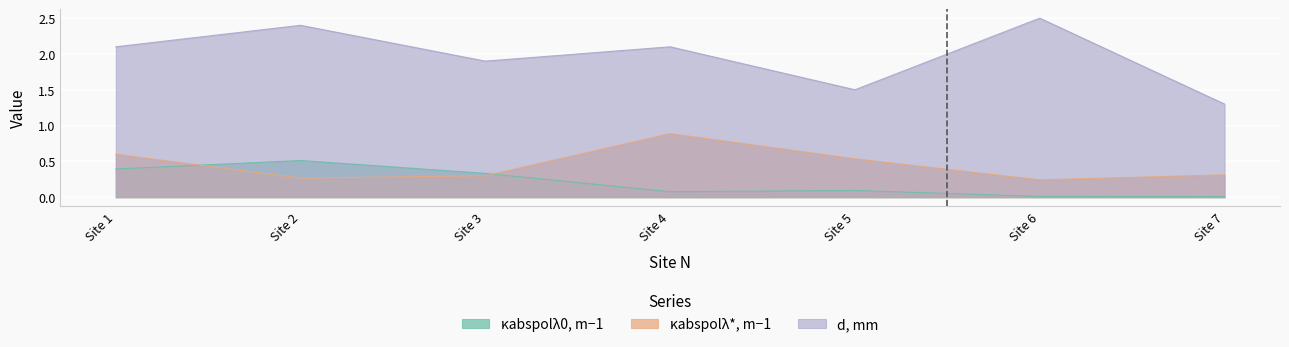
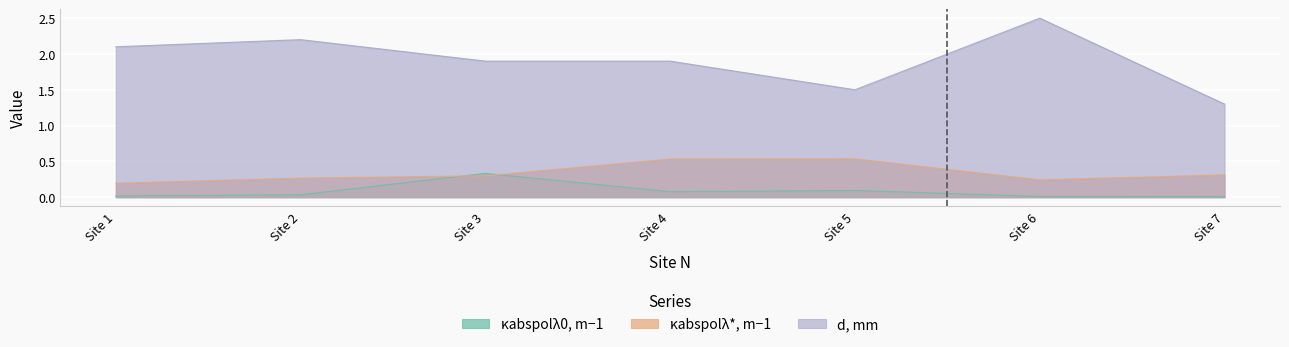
  {
    "κabspolλ0, m−1": {
-     "Site 1": 0.4,
-     "Site 2": 0.5,
+     "Site 1": 0.0,
+     "Site 2": 0.0,
      "Site 4": 0.1,
      "Site 5": 0.1,
      "Site 6": 0.0,
      "Site 7": 0.0
    },
    "κabspolλ*, m−1": {
-     "Site 1": 0.6,
+     "Site 1": 0.2,
      "Site 2": 0.3,
-     "Site 4": 0.9,
+     "Site 4": 0.5,
      "Site 5": 0.5,
      "Site 6": 0.2,
      "Site 7": 0.3
    },
    "d, mm": {
      "Site 1": 2.1,
-     "Site 2": 2.4,
+     "Site 2": 2.2,
      "Site 3": 1.9,
-     "Site 4": 2.1,
+     "Site 4": 1.9,
      "Site 5": 1.5,
      "Site 6": 2.5,
      "Site 7": 1.3
    }
  }
